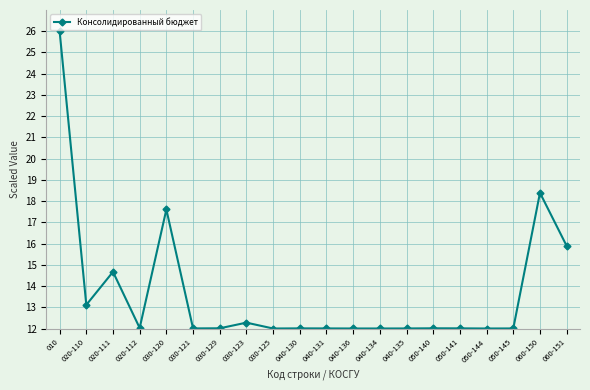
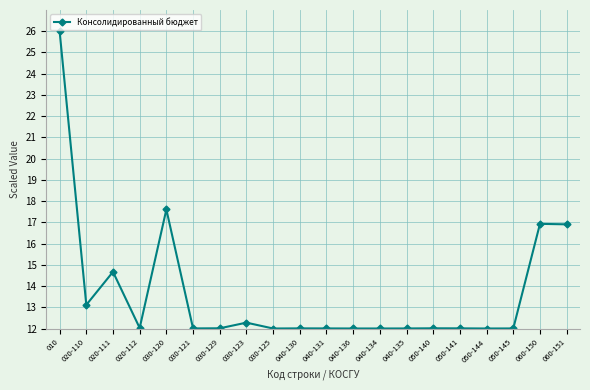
  {
    "010": 26.0,
    "020-110": 13.1,
    "020-111": 14.7,
    "020-112": 12.0,
    "030-120": 17.6,
    "030-121": 12.0,
    "030-129": 12.0,
    "030-123": 12.3,
    "030-125": 12.0,
    "040-130": 12.0,
    "040-131": 12.0,
    "040-136": 12.0,
    "040-134": 12.0,
    "040-135": 12.0,
    "050-140": 12.0,
    "050-141": 12.0,
    "050-144": 12.0,
    "050-145": 12.0,
-   "060-150": 18.4,
-   "060-151": 15.9
+   "060-150": 16.9,
+   "060-151": 16.9
  }
